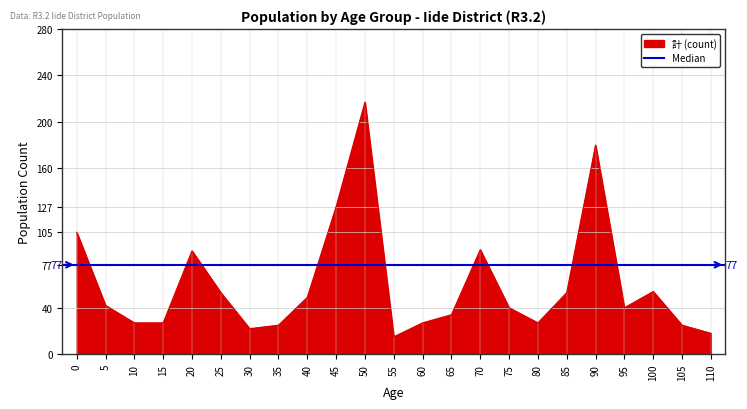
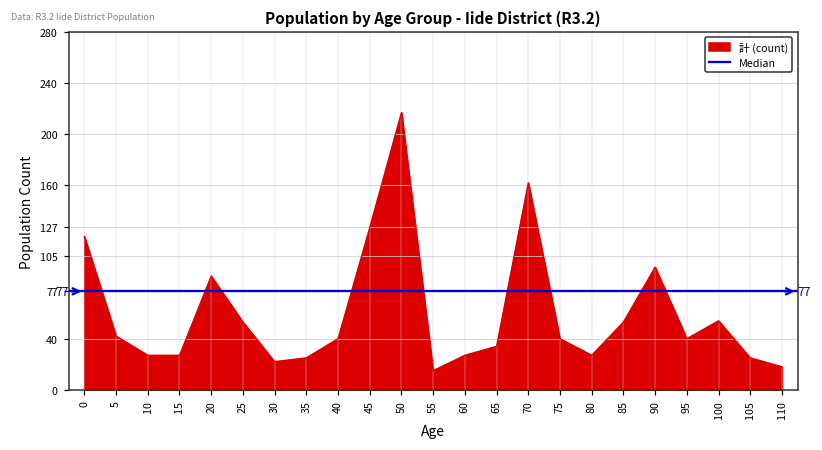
  {
-   "0": 105,
+   "0": 120,
    "5": 42,
    "10": 27,
    "15": 27,
    "20": 89,
    "25": 53,
    "30": 22,
    "35": 25,
-   "40": 49,
+   "40": 40,
    "45": 127,
    "50": 217,
    "55": 15,
    "60": 27,
    "65": 34,
-   "70": 90,
+   "70": 162,
    "75": 40,
    "80": 27,
    "85": 53,
-   "90": 180,
+   "90": 96,
    "95": 40,
    "100": 54,
    "105": 25,
    "110": 18
  }
